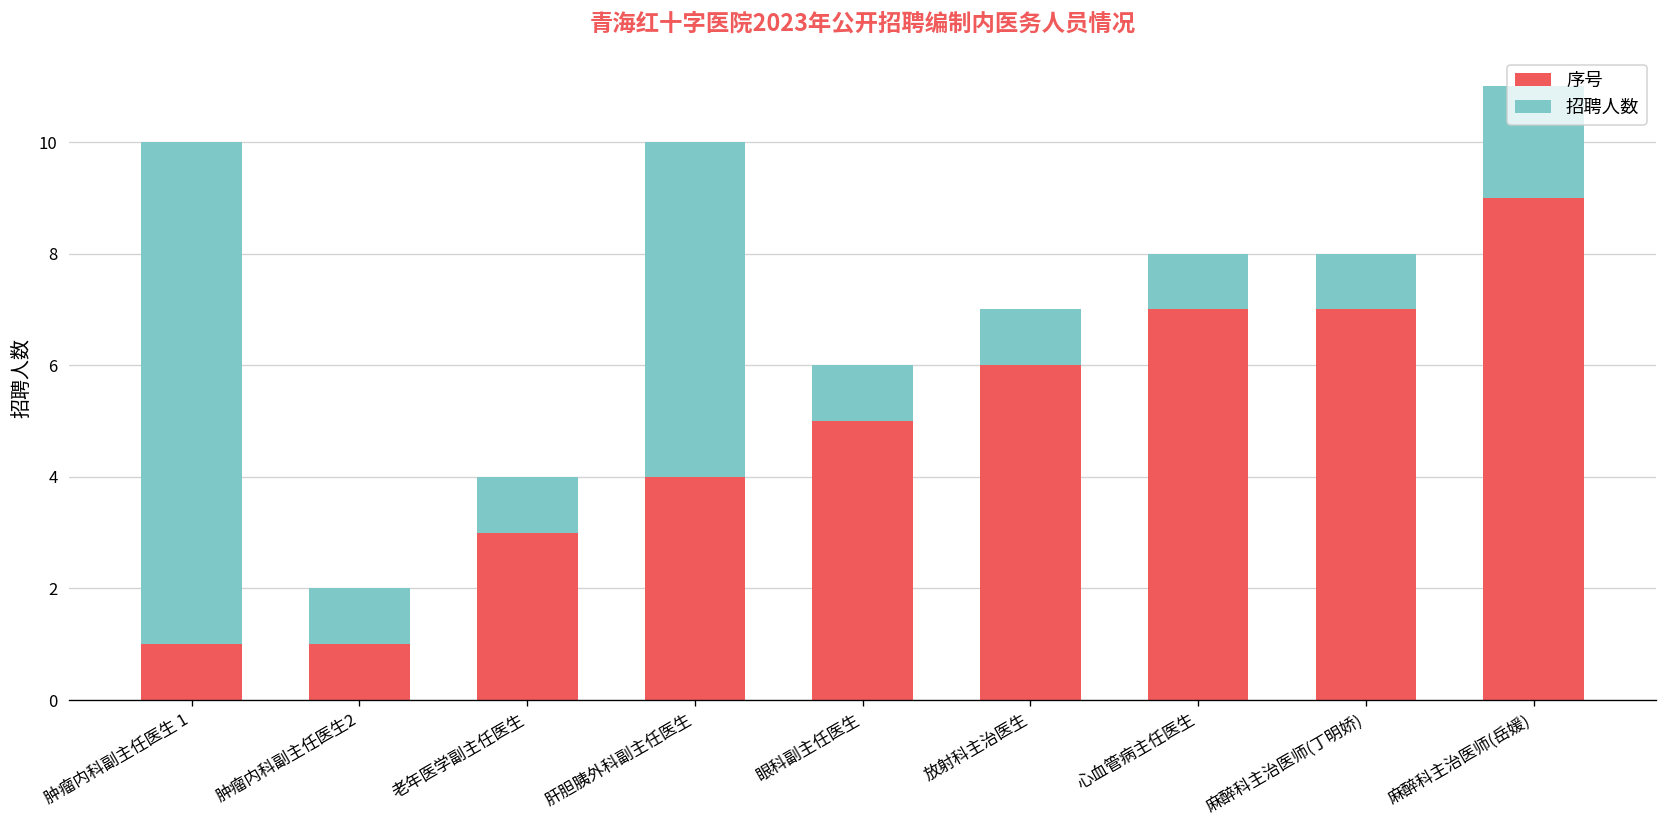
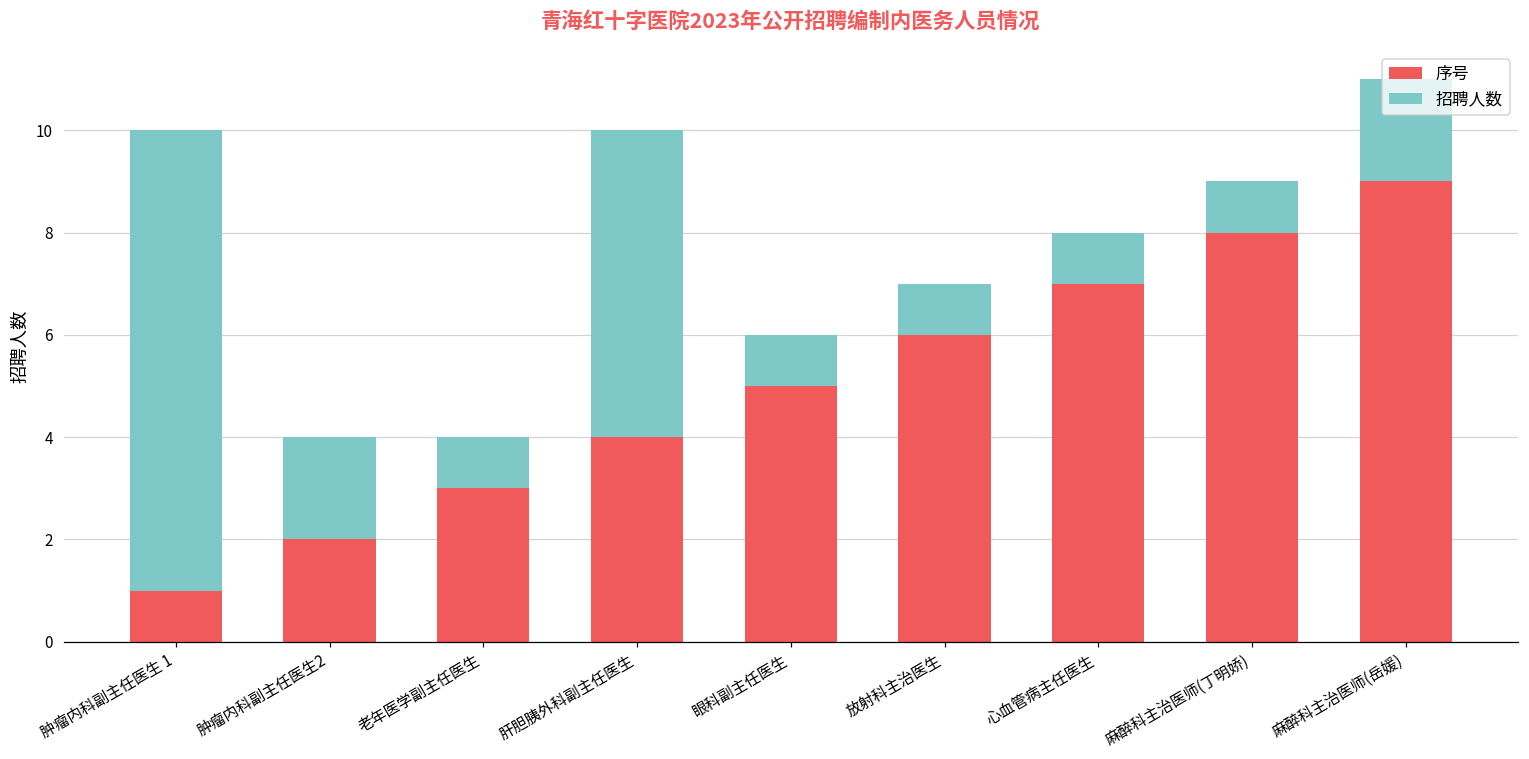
  {
    "序号": {
      "肿瘤内科副主任医生 1": 1,
-     "肿瘤内科副主任医生2": 1,
+     "肿瘤内科副主任医生2": 2,
      "老年医学副主任医生": 3,
      "肝胆胰外科副主任医生": 4,
      "眼科副主任医生": 5,
      "放射科主治医生": 6,
      "心血管病主任医生": 7,
-     "麻醉科主治医师(丁明娇)": 7,
+     "麻醉科主治医师(丁明娇)": 8,
      "麻醉科主治医师(岳媛)": 9
    },
    "招聘人数": {
      "肿瘤内科副主任医生 1": 9,
-     "肿瘤内科副主任医生2": 1,
+     "肿瘤内科副主任医生2": 2,
      "老年医学副主任医生": 1,
      "肝胆胰外科副主任医生": 6,
      "眼科副主任医生": 1,
      "放射科主治医生": 1,
      "心血管病主任医生": 1,
      "麻醉科主治医师(丁明娇)": 1
    }
  }
